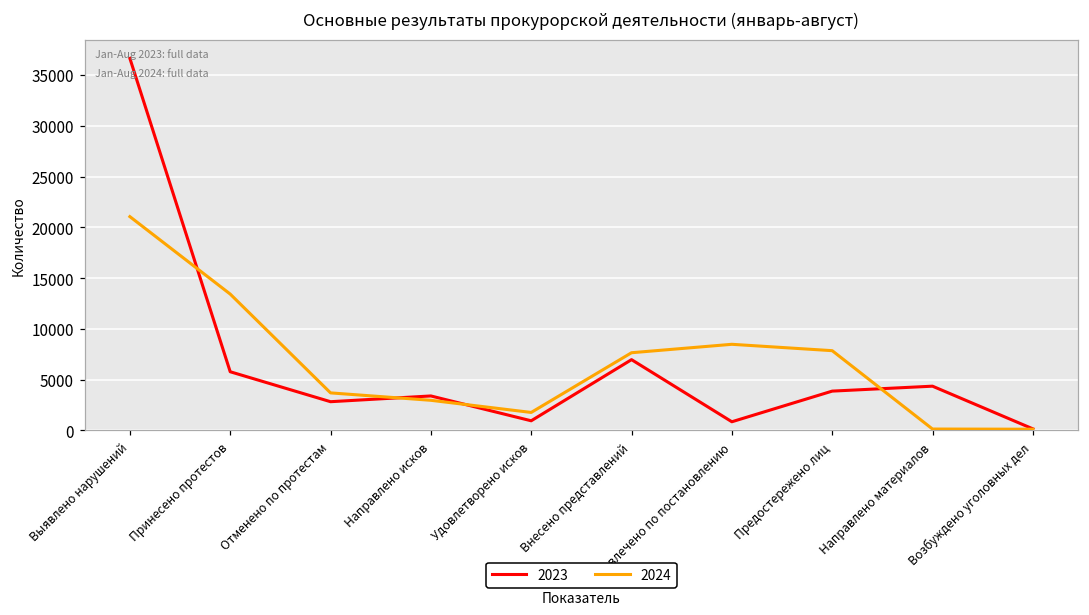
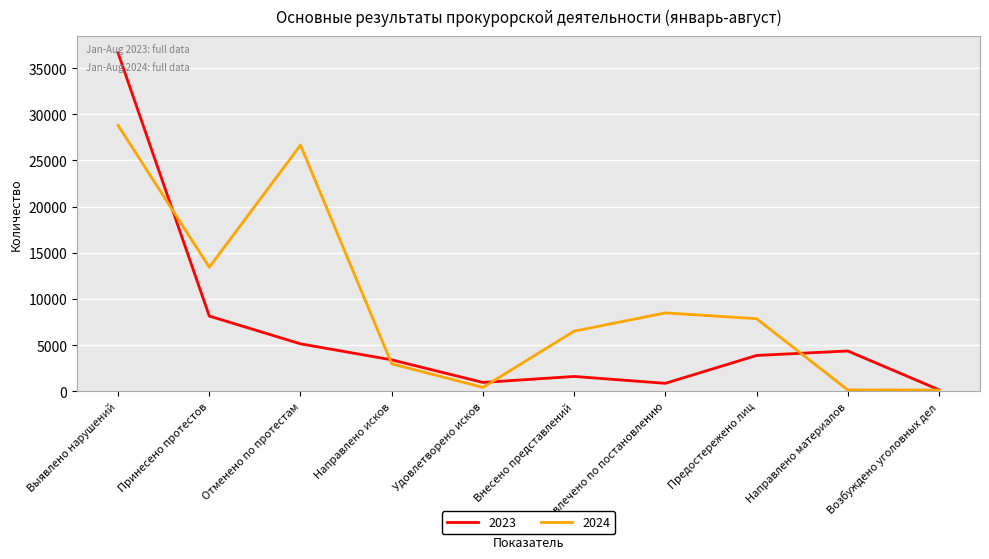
  {
    "2023": {
-     "Принесено протестов": 6000,
-     "Отменено по протестам": 3000,
+     "Принесено протестов": 8000,
+     "Отменено по протестам": 5000,
      "Направлено исков": 3000,
      "Удовлетворено исков": 1000,
-     "Внесено представлений": 7000,
+     "Внесено представлений": 2000,
      "Привлечено по постановлению": 1000,
      "Предостережено лиц": 4000,
      "Направлено материалов": 4000
    },
    "2024": {
-     "Выявлено нарушений": 21000,
+     "Выявлено нарушений": 29000,
      "Принесено протестов": 13000,
-     "Отменено по протестам": 4000,
+     "Отменено по протестам": 27000,
      "Направлено исков": 3000,
-     "Удовлетворено исков": 2000,
-     "Внесено представлений": 8000,
+     "Удовлетворено исков": 0,
+     "Внесено представлений": 7000,
      "Привлечено по постановлению": 8000,
      "Предостережено лиц": 8000,
      "Направлено материалов": 0
    }
  }
